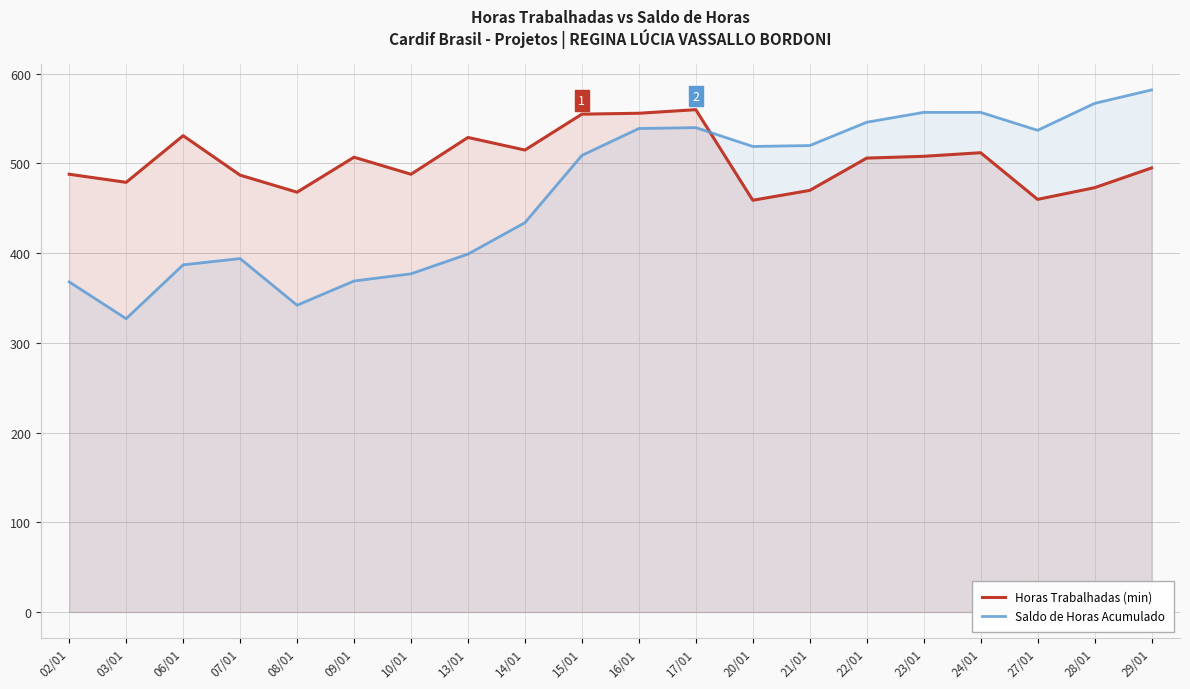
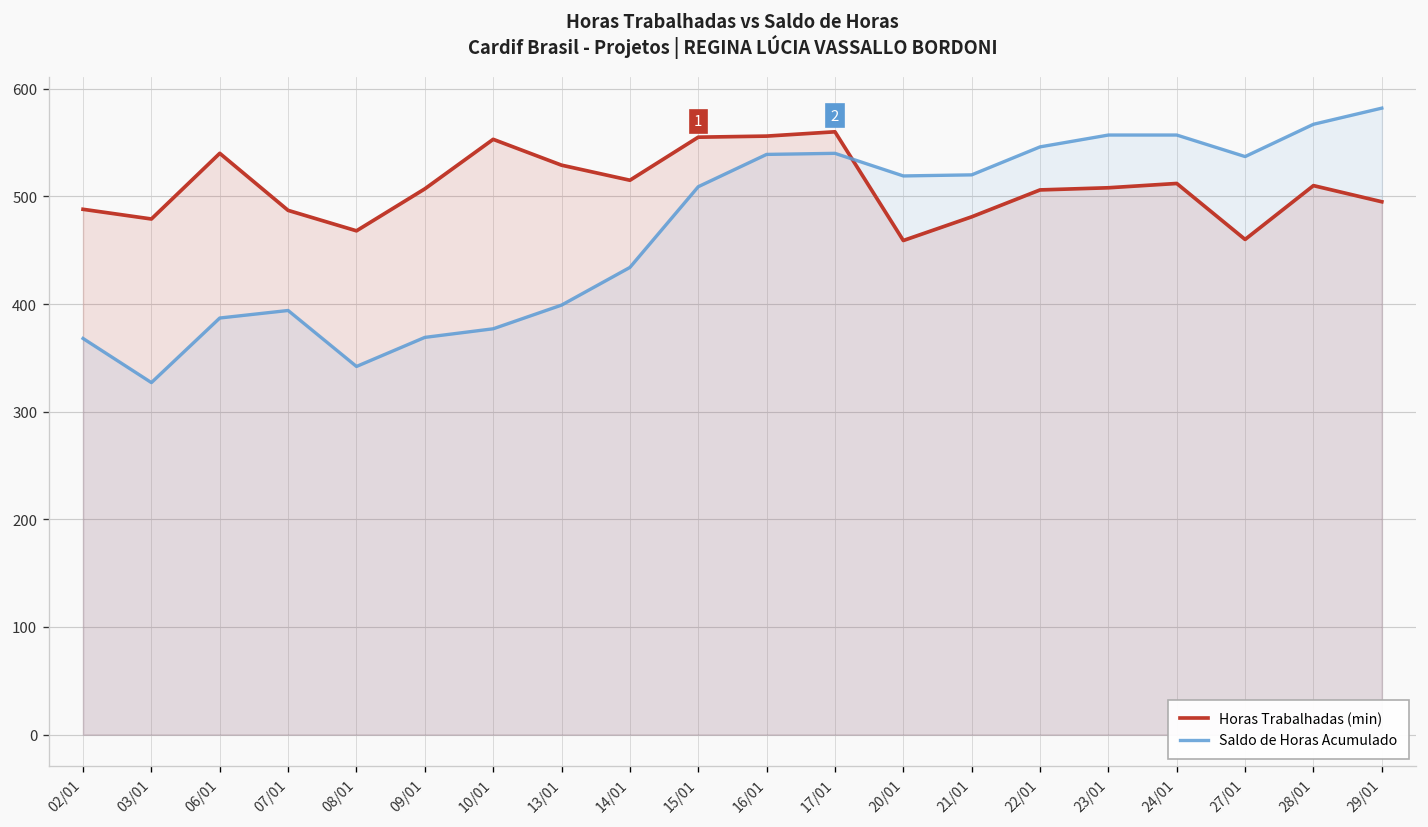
  {
    "Horas Trabalhadas (min)": {
      "02/01": 490,
      "03/01": 480,
-     "06/01": 530,
+     "06/01": 540,
      "07/01": 490,
      "08/01": 470,
      "09/01": 510,
-     "10/01": 490,
+     "10/01": 550,
      "13/01": 530,
      "14/01": 520,
      "16/01": 560,
      "20/01": 460,
-     "21/01": 470,
+     "21/01": 480,
      "22/01": 510,
      "23/01": 510,
      "24/01": 510,
      "27/01": 460,
-     "28/01": 470,
+     "28/01": 510,
      "29/01": 500
    },
    "Saldo de Horas Acumulado": {
      "02/01": 370,
      "03/01": 330,
      "06/01": 390,
      "07/01": 390,
      "08/01": 340,
      "09/01": 370,
      "10/01": 380,
      "13/01": 400,
      "14/01": 430,
      "15/01": 510,
      "16/01": 540,
      "17/01": 540,
      "20/01": 520,
      "21/01": 520,
      "22/01": 550,
      "23/01": 560,
      "24/01": 560,
      "27/01": 540,
      "28/01": 570,
      "29/01": 580
    }
  }
